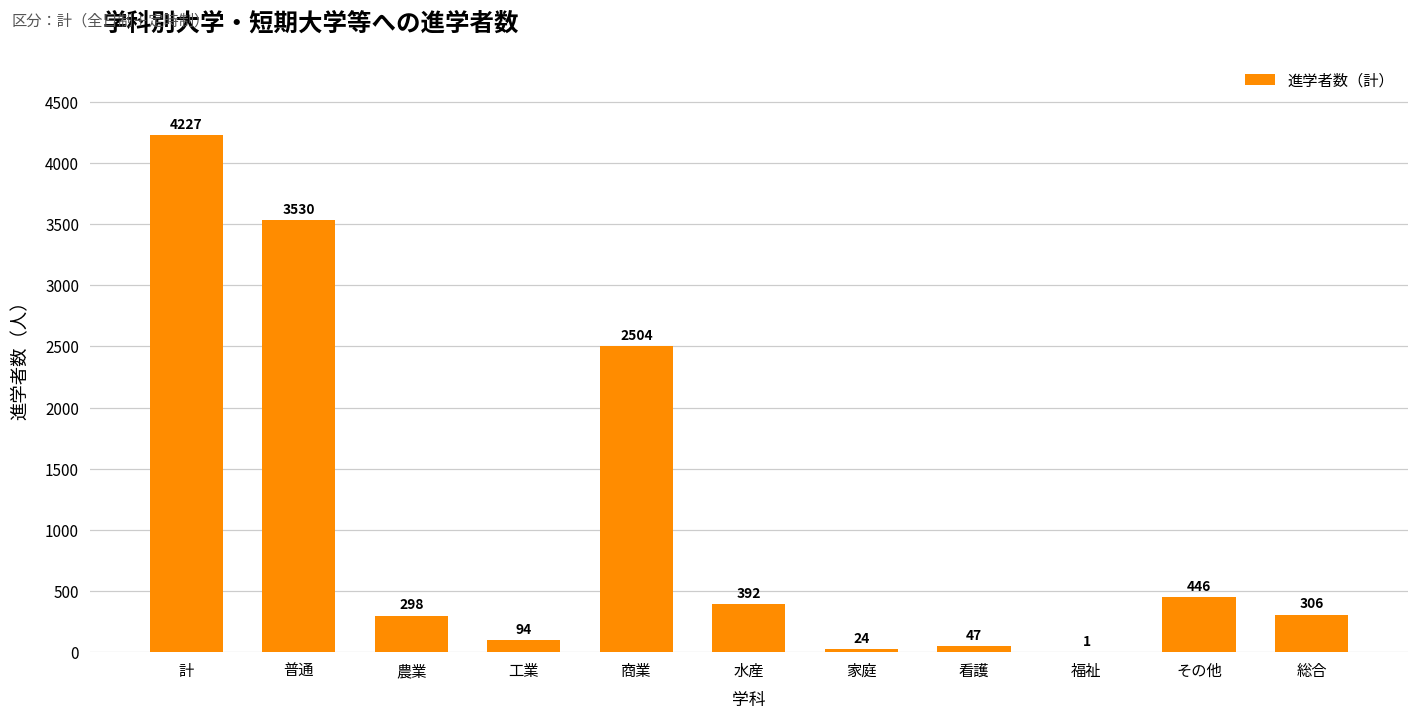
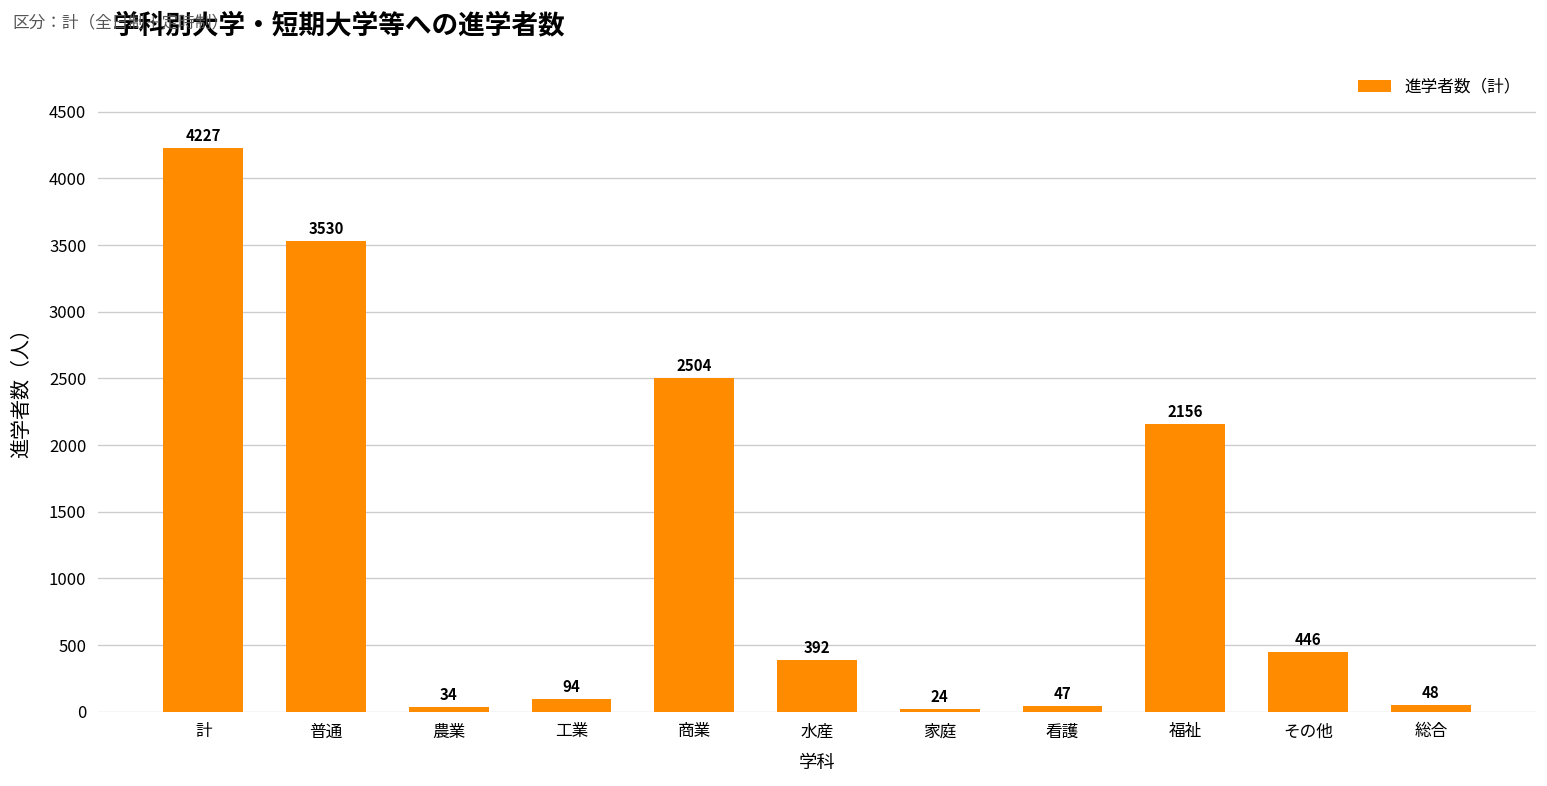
  {
    "計": 4227,
    "普通": 3530,
-   "農業": 298,
+   "農業": 34,
    "工業": 94,
    "商業": 2504,
    "水産": 392,
    "家庭": 24,
    "看護": 47,
-   "福祉": 1,
+   "福祉": 2156,
    "その他": 446,
-   "総合": 306
+   "総合": 48
  }
